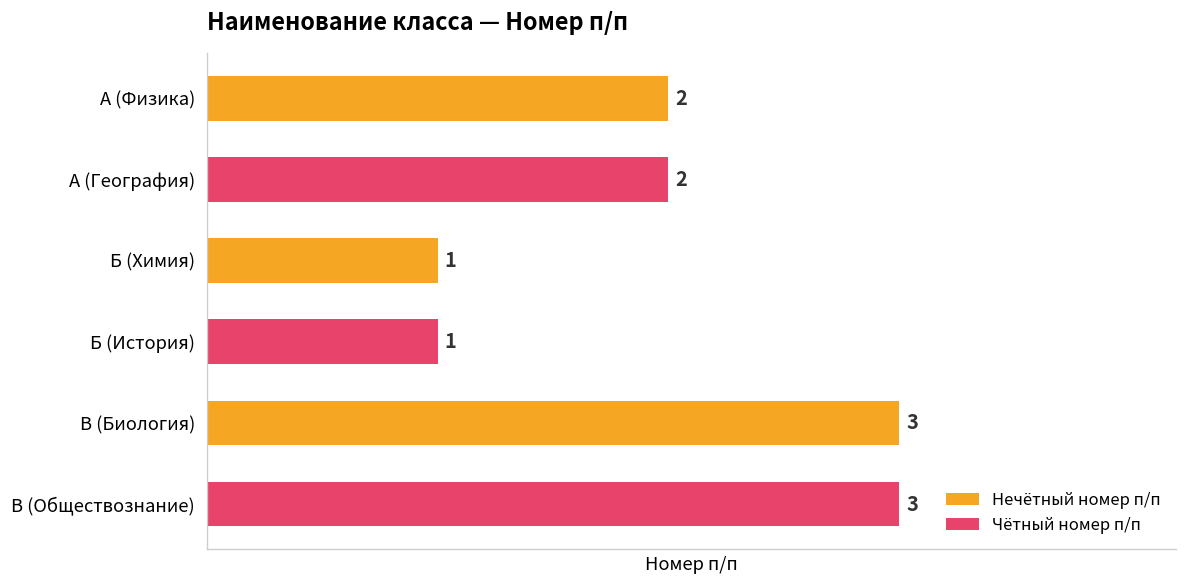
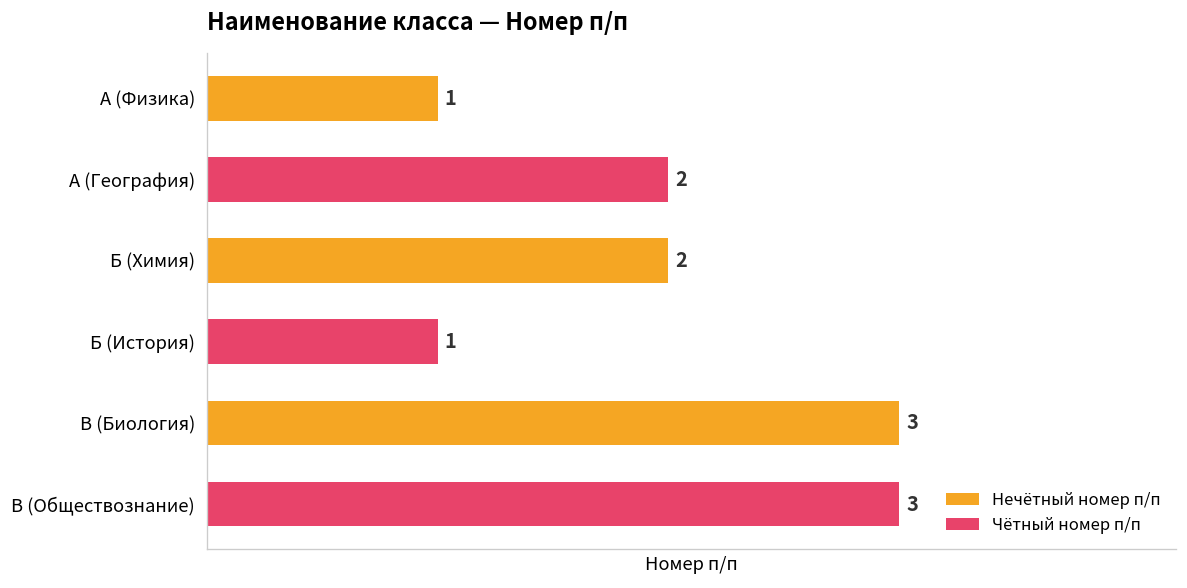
  {
-   "А (Физика)": 2,
+   "А (Физика)": 1,
    "А (География)": 2,
-   "Б (Химия)": 1,
+   "Б (Химия)": 2,
    "Б (История)": 1,
    "В (Биология)": 3,
    "В (Обществознание)": 3
  }
